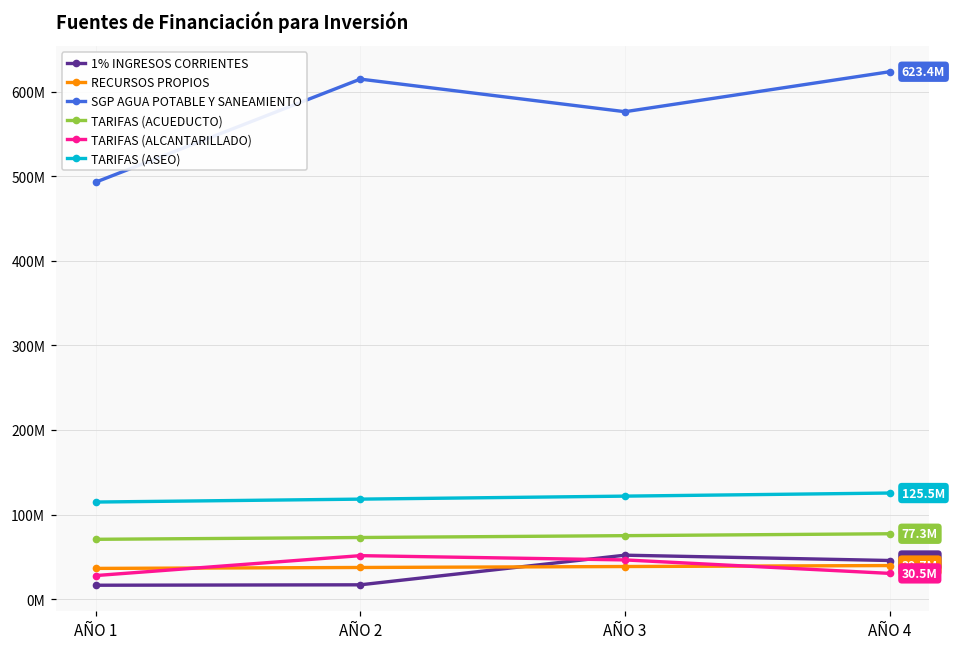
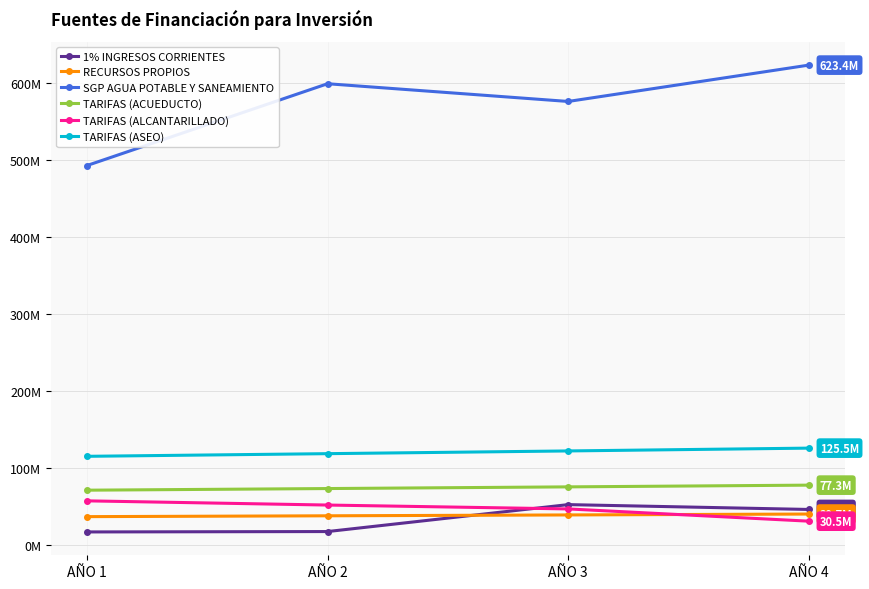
  {
    "1% INGRESOS CORRIENTES": {
      "AÑO 1": 20000000,
      "AÑO 2": 20000000,
      "AÑO 3": 50000000
    },
    "RECURSOS PROPIOS": {
      "AÑO 1": 40000000,
      "AÑO 2": 40000000,
      "AÑO 3": 40000000
    },
    "SGP AGUA POTABLE Y SANEAMIENTO": {
      "AÑO 1": 490000000,
-     "AÑO 2": 610000000,
+     "AÑO 2": 600000000,
      "AÑO 3": 580000000
    },
    "TARIFAS (ACUEDUCTO)": {
      "AÑO 1": 70000000,
      "AÑO 2": 70000000,
      "AÑO 3": 80000000
    },
    "TARIFAS (ALCANTARILLADO)": {
-     "AÑO 1": 30000000,
+     "AÑO 1": 60000000,
      "AÑO 2": 50000000,
      "AÑO 3": 50000000
    },
    "TARIFAS (ASEO)": {
      "AÑO 1": 110000000,
      "AÑO 2": 120000000,
      "AÑO 3": 120000000
    }
  }
